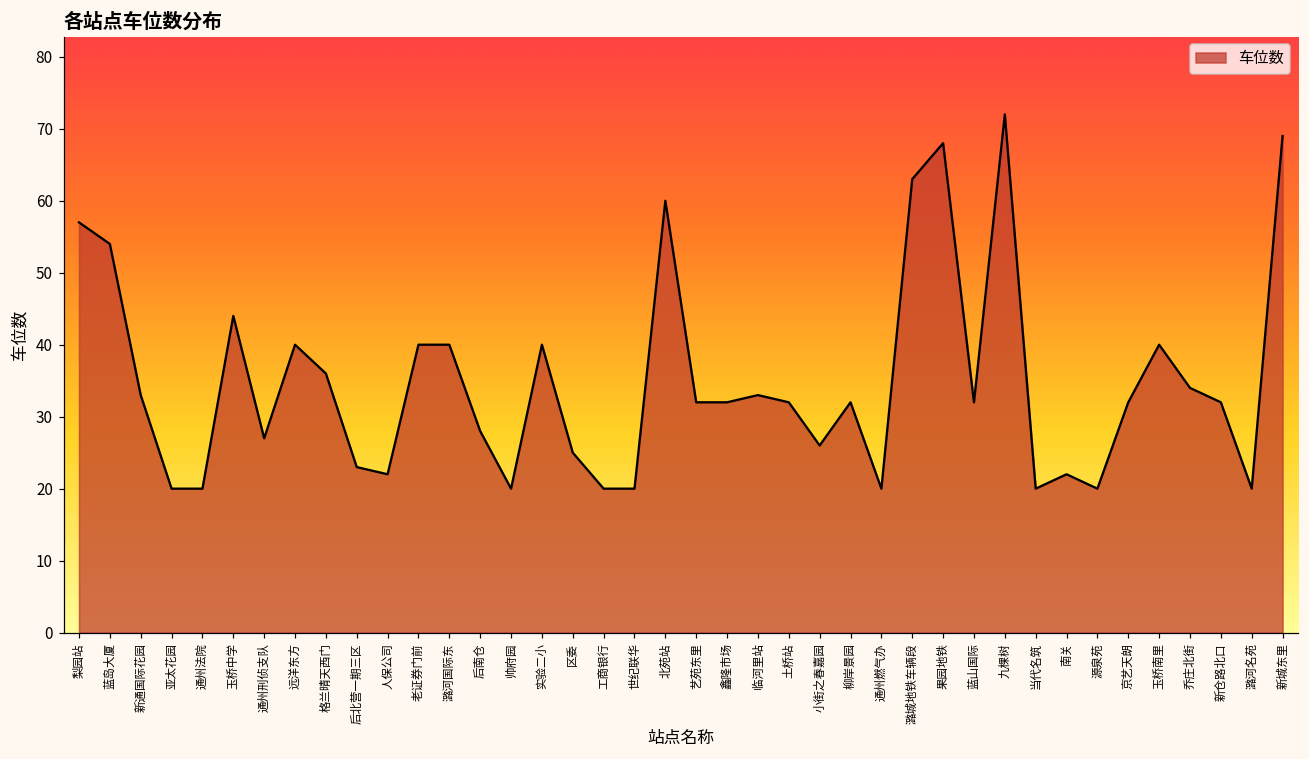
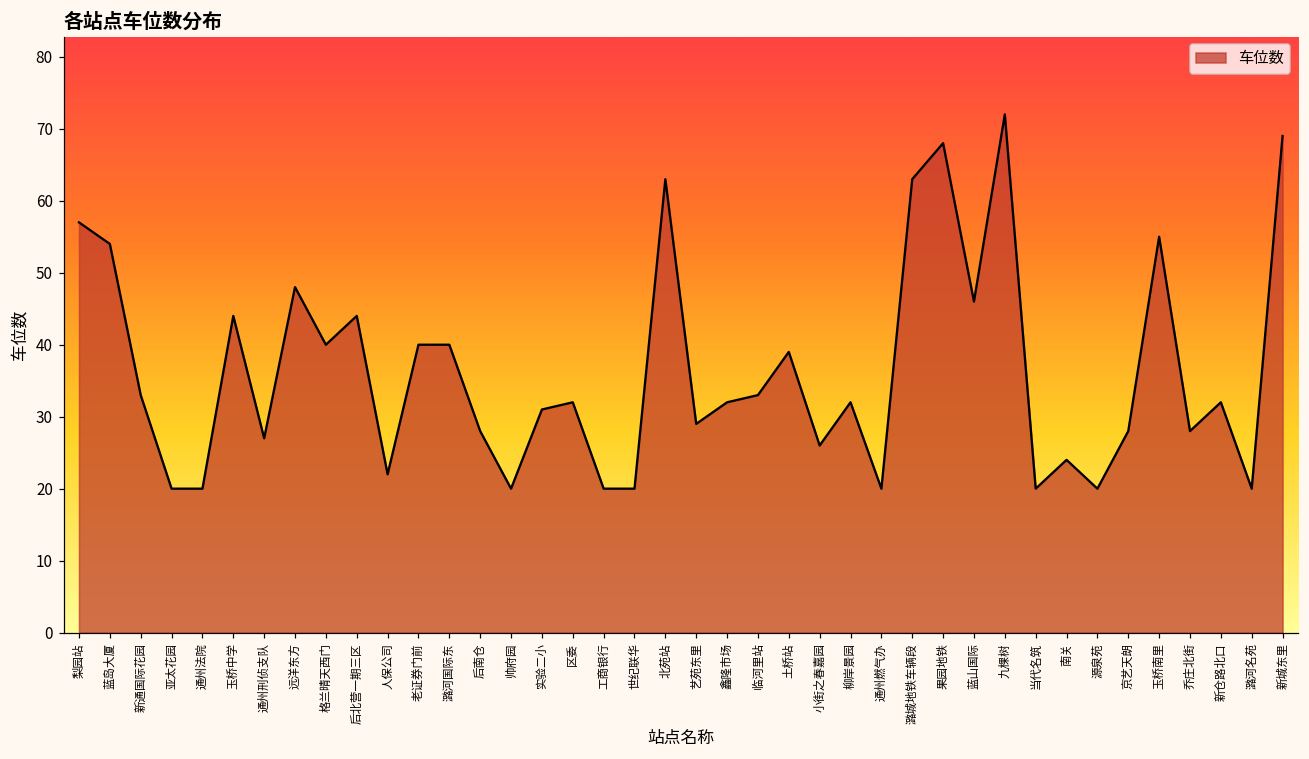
  {
    "梨园站": 57,
    "蓝岛大厦": 54,
    "新通国际花园": 33,
    "亚太花园": 20,
    "通州法院": 20,
    "玉桥中学": 44,
    "通州刑侦支队": 27,
-   "远洋东方": 40,
-   "格兰晴天西门": 36,
-   "后北营一期三区": 23,
+   "远洋东方": 48,
+   "格兰晴天西门": 40,
+   "后北营一期三区": 44,
    "人保公司": 22,
    "老证券门前": 40,
    "潞河国际东": 40,
    "后南仓": 28,
    "帅府园": 20,
-   "实验二小": 40,
-   "区委": 25,
+   "实验二小": 31,
+   "区委": 32,
    "工商银行": 20,
    "世纪联华": 20,
-   "北苑站": 60,
-   "艺苑东里": 32,
+   "北苑站": 63,
+   "艺苑东里": 29,
    "鑫隆市场": 32,
    "临河里站": 33,
-   "土桥站": 32,
+   "土桥站": 39,
    "小街之春嘉园": 26,
    "柳岸景园": 32,
    "通州燃气办": 20,
    "潞城地铁车辆段": 63,
    "果园地铁": 68,
-   "蓝山国际": 32,
+   "蓝山国际": 46,
    "九棵树": 72,
    "当代名筑": 20,
-   "南关": 22,
+   "南关": 24,
    "源泉苑": 20,
-   "京艺天朗": 32,
-   "玉桥南里": 40,
-   "乔庄北街": 34,
+   "京艺天朗": 28,
+   "玉桥南里": 55,
+   "乔庄北街": 28,
    "新仓路北口": 32,
    "潞河名苑": 20,
    "新城东里": 69
  }
